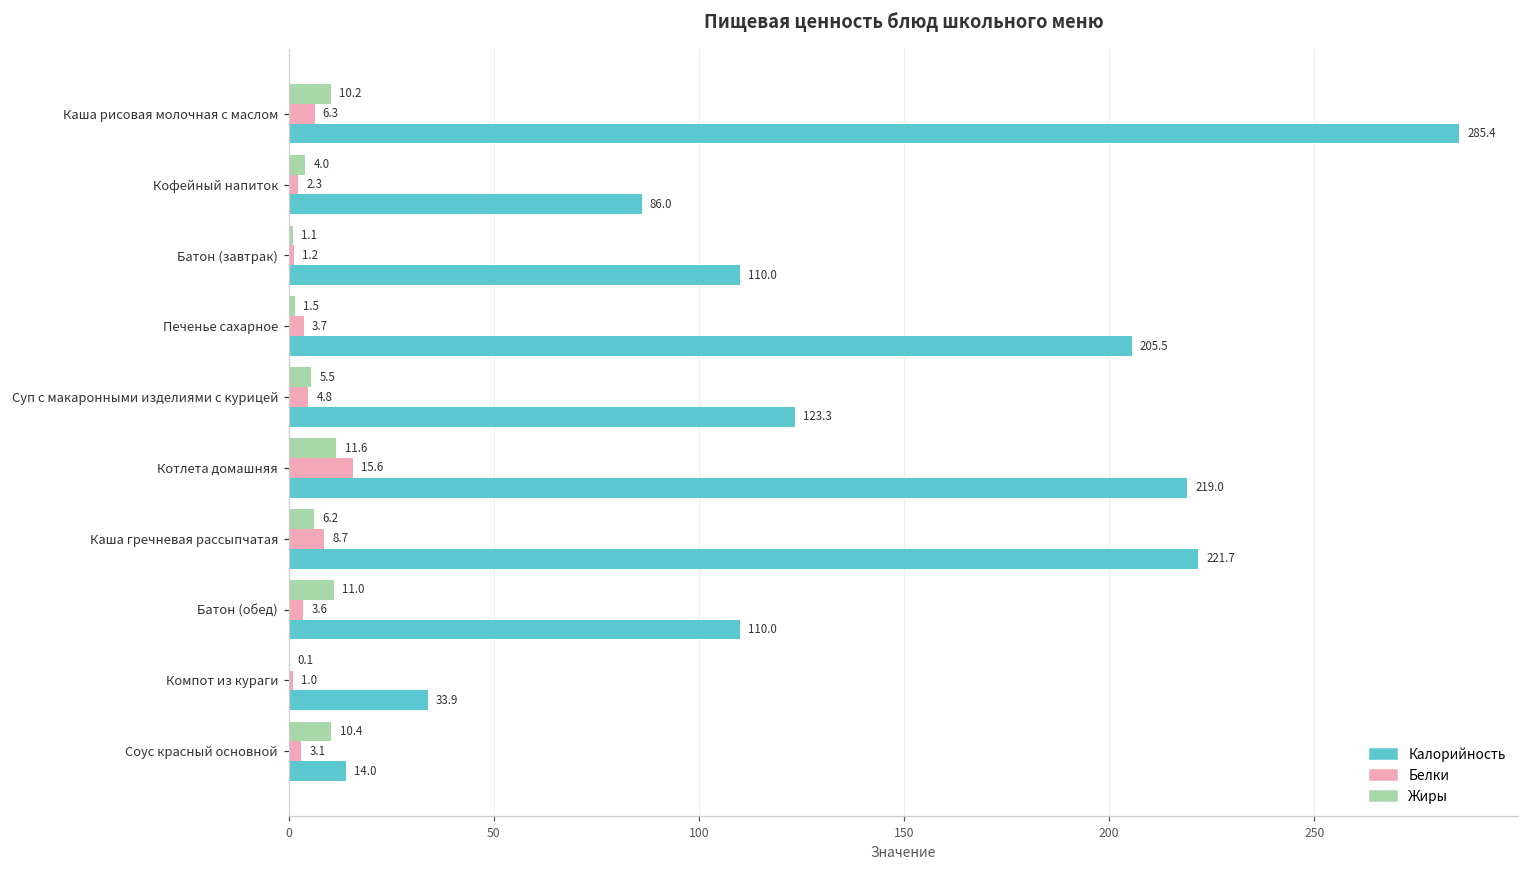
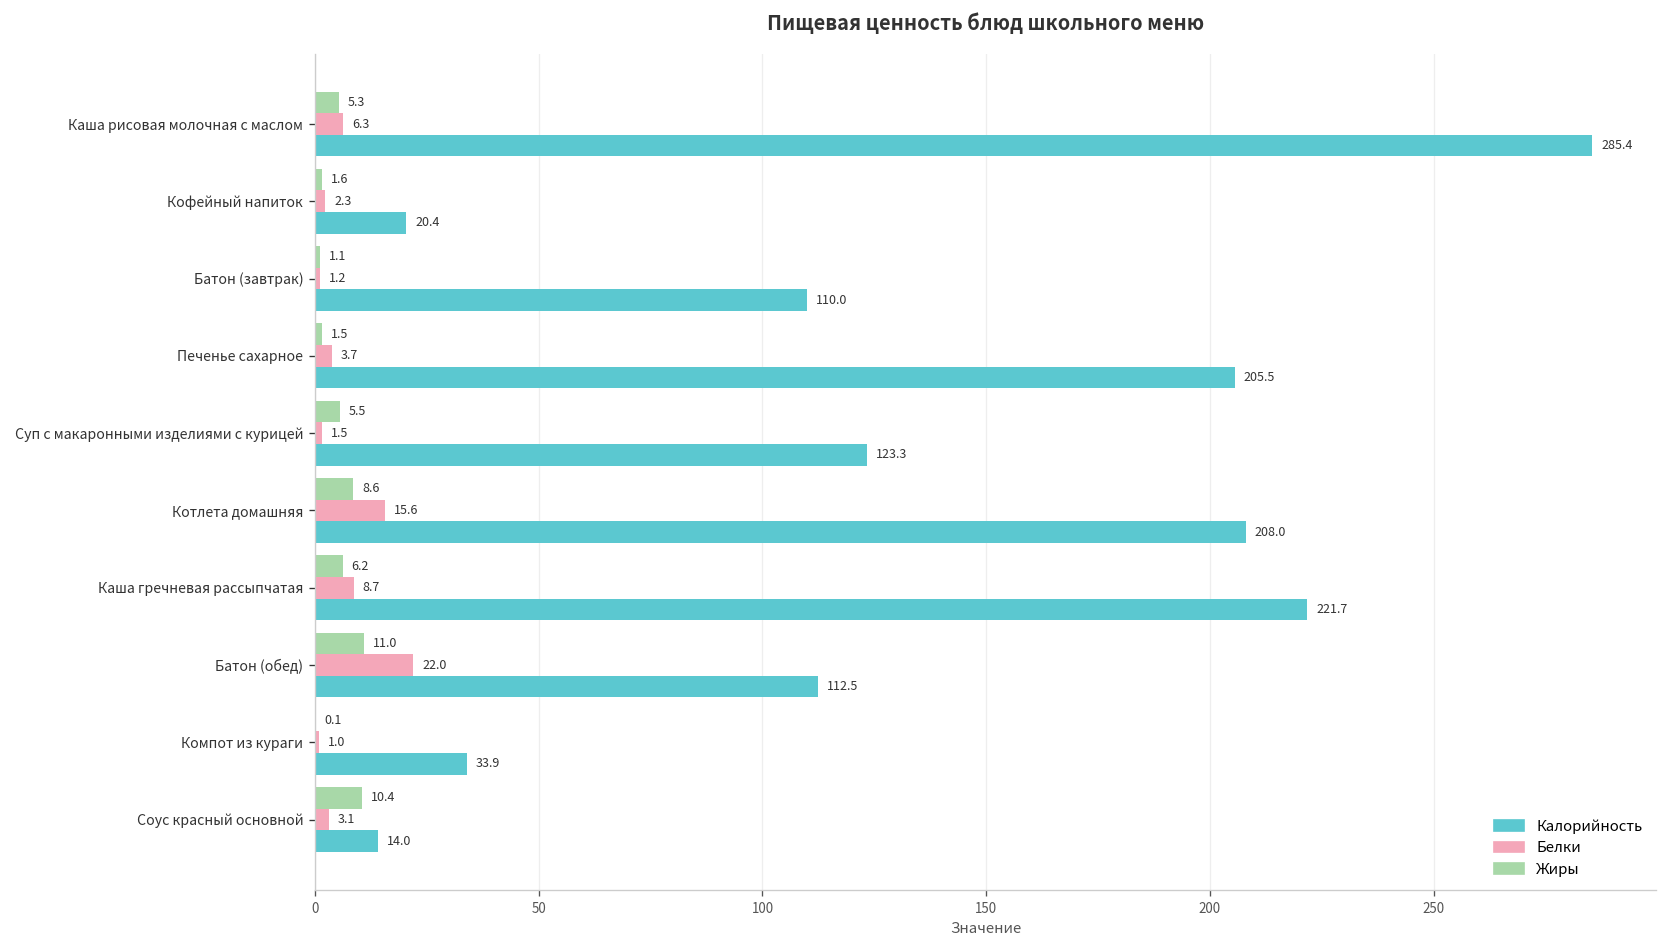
  {
    "Калорийность": {
      "Каша рисовая молочная с маслом": 285.4,
-     "Кофейный напиток": 86.0,
+     "Кофейный напиток": 20.4,
      "Батон (завтрак)": 110.0,
      "Печенье сахарное": 205.5,
      "Суп с макаронными изделиями с курицей": 123.3,
-     "Котлета домашняя": 219.0,
+     "Котлета домашняя": 208.0,
      "Каша гречневая рассыпчатая": 221.7,
-     "Батон (обед)": 110.0,
+     "Батон (обед)": 112.5,
      "Компот из кураги": 33.9,
      "Соус красный основной": 14.0
    },
    "Белки": {
      "Каша рисовая молочная с маслом": 6.3,
      "Кофейный напиток": 2.3,
      "Батон (завтрак)": 1.2,
      "Печенье сахарное": 3.7,
-     "Суп с макаронными изделиями с курицей": 4.8,
+     "Суп с макаронными изделиями с курицей": 1.5,
      "Котлета домашняя": 15.6,
      "Каша гречневая рассыпчатая": 8.7,
-     "Батон (обед)": 3.6,
+     "Батон (обед)": 22.0,
      "Компот из кураги": 1.0,
      "Соус красный основной": 3.1
    },
    "Жиры": {
-     "Каша рисовая молочная с маслом": 10.2,
-     "Кофейный напиток": 4.0,
+     "Каша рисовая молочная с маслом": 5.3,
+     "Кофейный напиток": 1.6,
      "Батон (завтрак)": 1.1,
      "Печенье сахарное": 1.5,
      "Суп с макаронными изделиями с курицей": 5.5,
-     "Котлета домашняя": 11.6,
+     "Котлета домашняя": 8.6,
      "Каша гречневая рассыпчатая": 6.2,
      "Батон (обед)": 11.0,
      "Компот из кураги": 0.1,
      "Соус красный основной": 10.4
    }
  }
